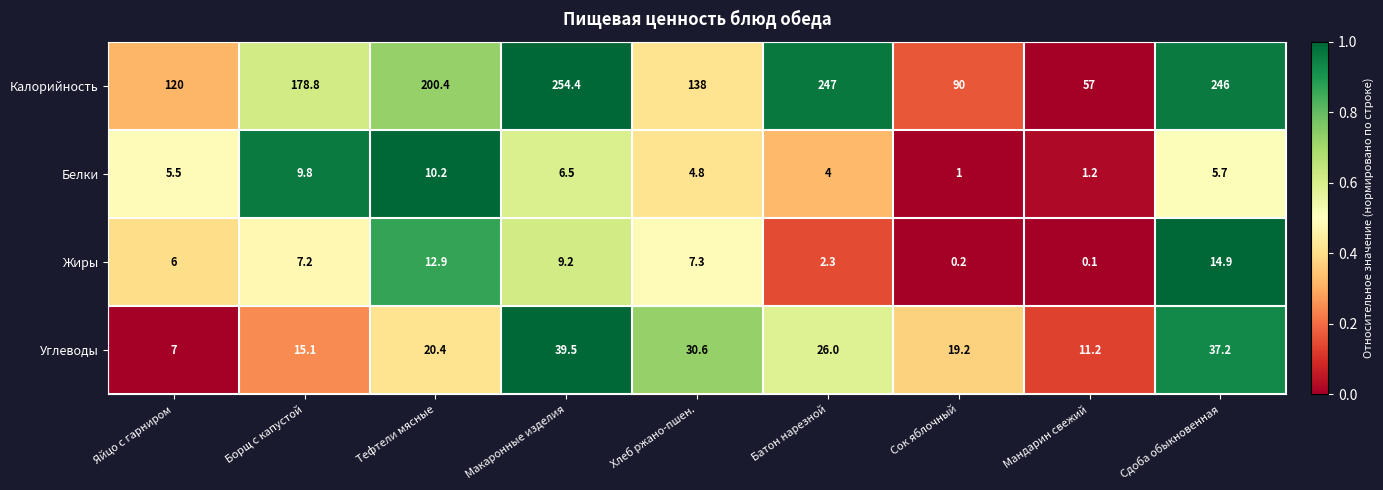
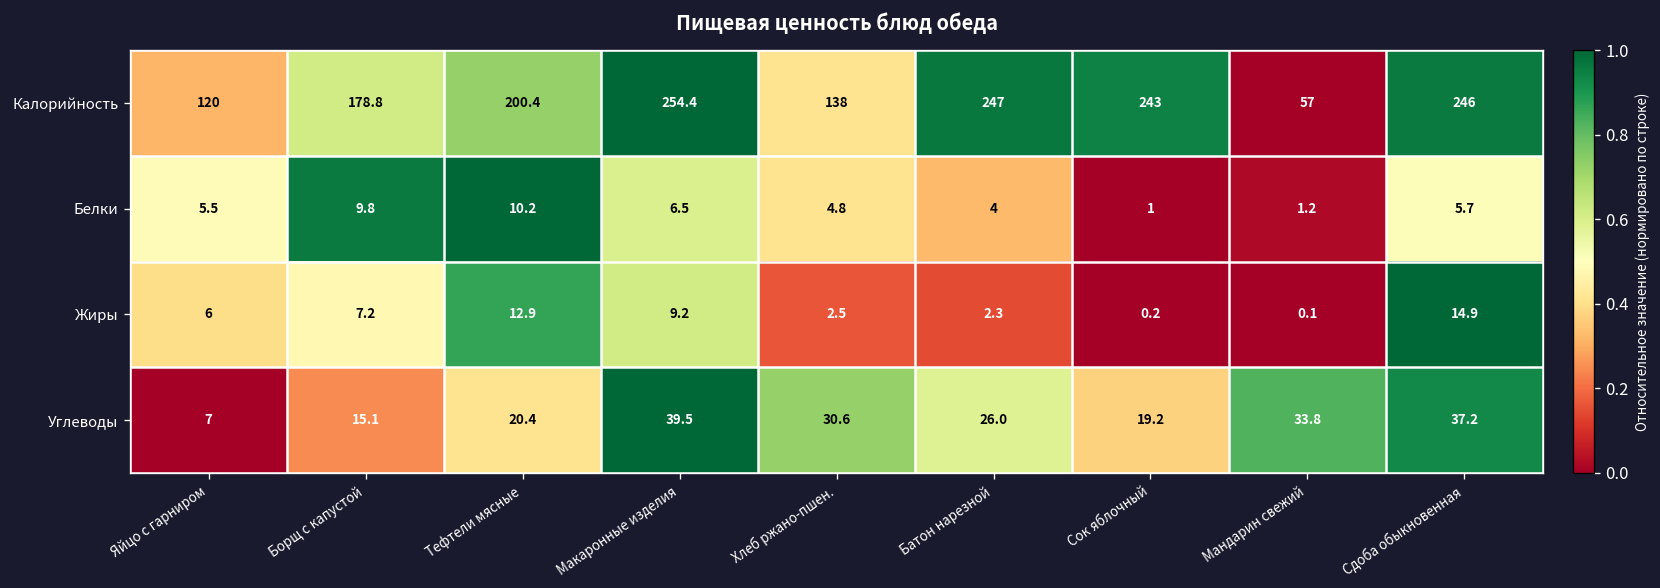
  {
    "Калорийность": {
      "Яйцо с гарниром": 120,
      "Борщ с капустой": 178.8,
      "Тефтели мясные": 200.4,
      "Макаронные изделия": 254.4,
      "Хлеб ржано-пшен.": 138,
      "Батон нарезной": 247,
-     "Сок яблочный": 90,
+     "Сок яблочный": 243,
      "Мандарин свежий": 57,
      "Сдоба обыкновенная": 246
    },
    "Белки": {
      "Яйцо с гарниром": 5.5,
      "Борщ с капустой": 9.8,
      "Тефтели мясные": 10.2,
      "Макаронные изделия": 6.5,
      "Хлеб ржано-пшен.": 4.8,
      "Батон нарезной": 4,
      "Сок яблочный": 1,
      "Мандарин свежий": 1.2,
      "Сдоба обыкновенная": 5.7
    },
    "Жиры": {
      "Яйцо с гарниром": 6,
      "Борщ с капустой": 7.2,
      "Тефтели мясные": 12.9,
      "Макаронные изделия": 9.2,
-     "Хлеб ржано-пшен.": 7.3,
+     "Хлеб ржано-пшен.": 2.5,
      "Батон нарезной": 2.3,
      "Сок яблочный": 0.2,
      "Мандарин свежий": 0.1,
      "Сдоба обыкновенная": 14.9
    },
    "Углеводы": {
      "Яйцо с гарниром": 7,
      "Борщ с капустой": 15.1,
      "Тефтели мясные": 20.4,
      "Макаронные изделия": 39.5,
      "Хлеб ржано-пшен.": 30.6,
      "Батон нарезной": 26.0,
      "Сок яблочный": 19.2,
-     "Мандарин свежий": 11.2,
+     "Мандарин свежий": 33.8,
      "Сдоба обыкновенная": 37.2
    }
  }
